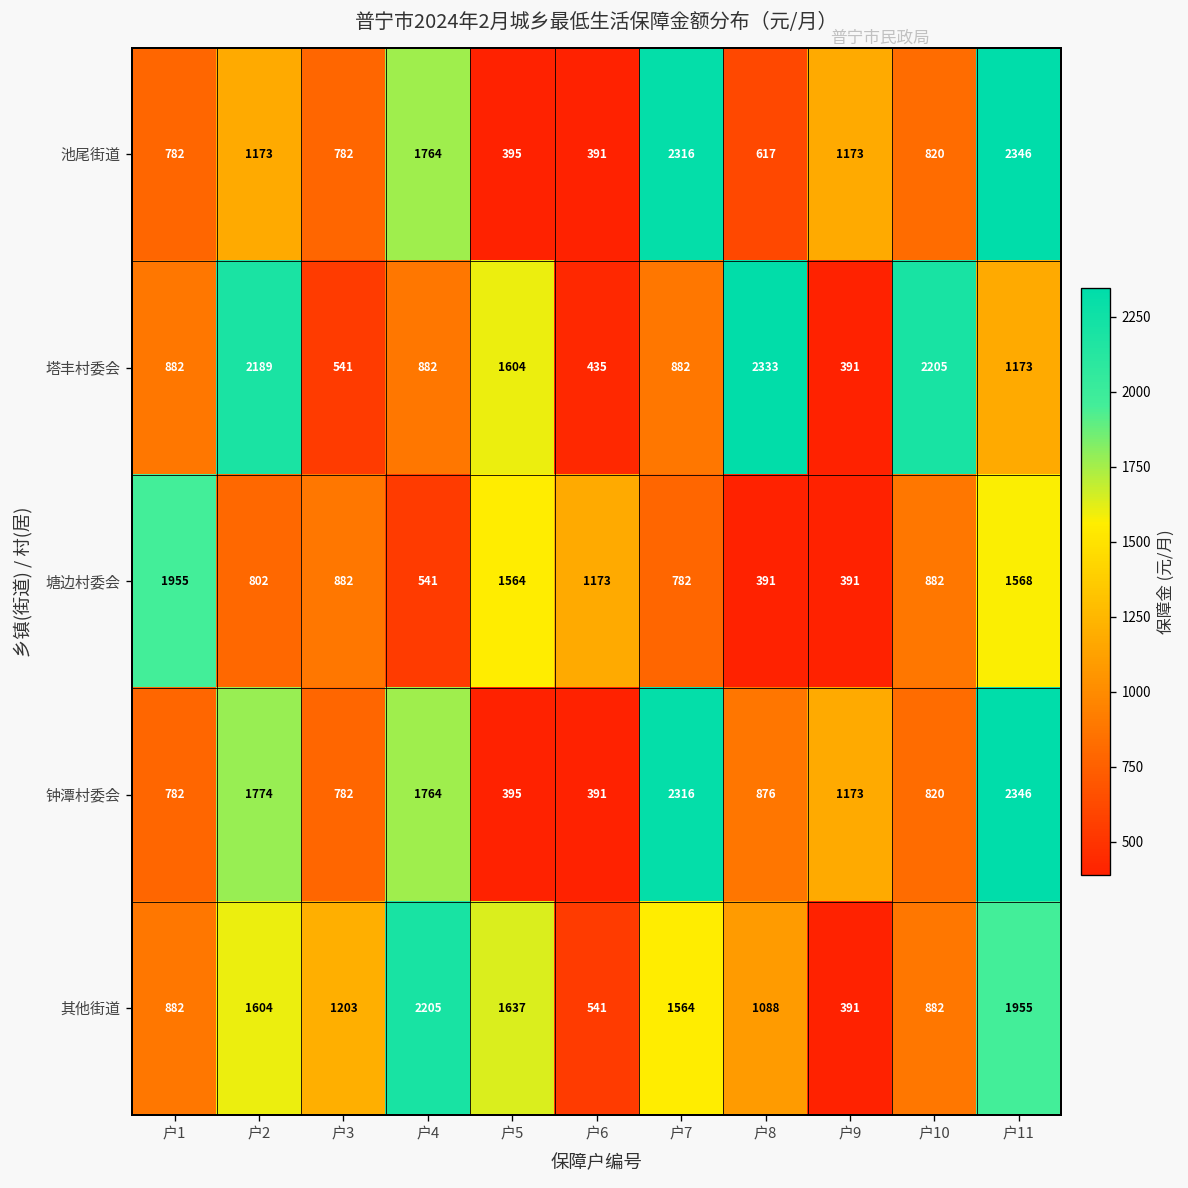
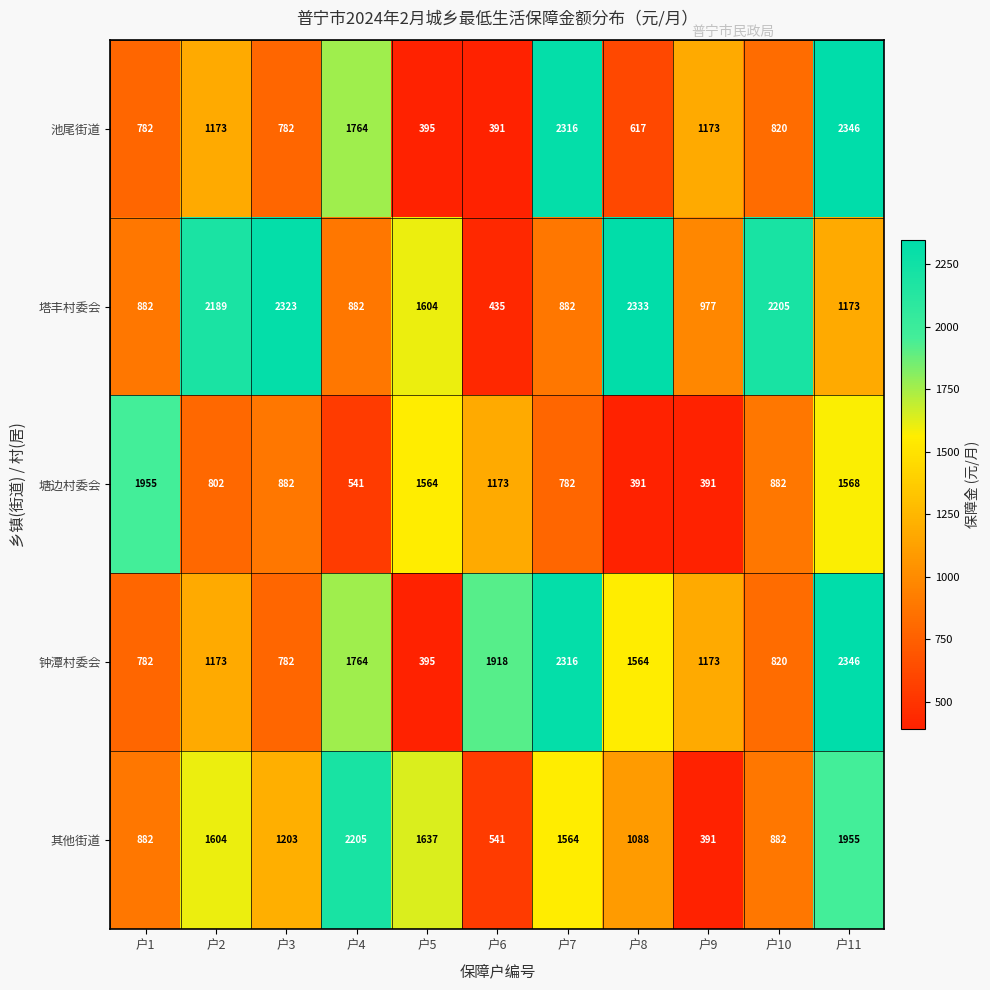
  {
    "池尾街道": {
      "户1": 782,
      "户2": 1173,
      "户3": 782,
      "户4": 1764,
      "户5": 395,
      "户6": 391,
      "户7": 2316,
      "户8": 617,
      "户9": 1173,
      "户10": 820,
      "户11": 2346
    },
    "塔丰村委会": {
      "户1": 882,
      "户2": 2189,
-     "户3": 541,
+     "户3": 2323,
      "户4": 882,
      "户5": 1604,
      "户6": 435,
      "户7": 882,
      "户8": 2333,
-     "户9": 391,
+     "户9": 977,
      "户10": 2205,
      "户11": 1173
    },
    "塘边村委会": {
      "户1": 1955,
      "户2": 802,
      "户3": 882,
      "户4": 541,
      "户5": 1564,
      "户6": 1173,
      "户7": 782,
      "户8": 391,
      "户9": 391,
      "户10": 882,
      "户11": 1568
    },
    "钟潭村委会": {
      "户1": 782,
-     "户2": 1774,
+     "户2": 1173,
      "户3": 782,
      "户4": 1764,
      "户5": 395,
-     "户6": 391,
+     "户6": 1918,
      "户7": 2316,
-     "户8": 876,
+     "户8": 1564,
      "户9": 1173,
      "户10": 820,
      "户11": 2346
    },
    "其他街道": {
      "户1": 882,
      "户2": 1604,
      "户3": 1203,
      "户4": 2205,
      "户5": 1637,
      "户6": 541,
      "户7": 1564,
      "户8": 1088,
      "户9": 391,
      "户10": 882,
      "户11": 1955
    }
  }
